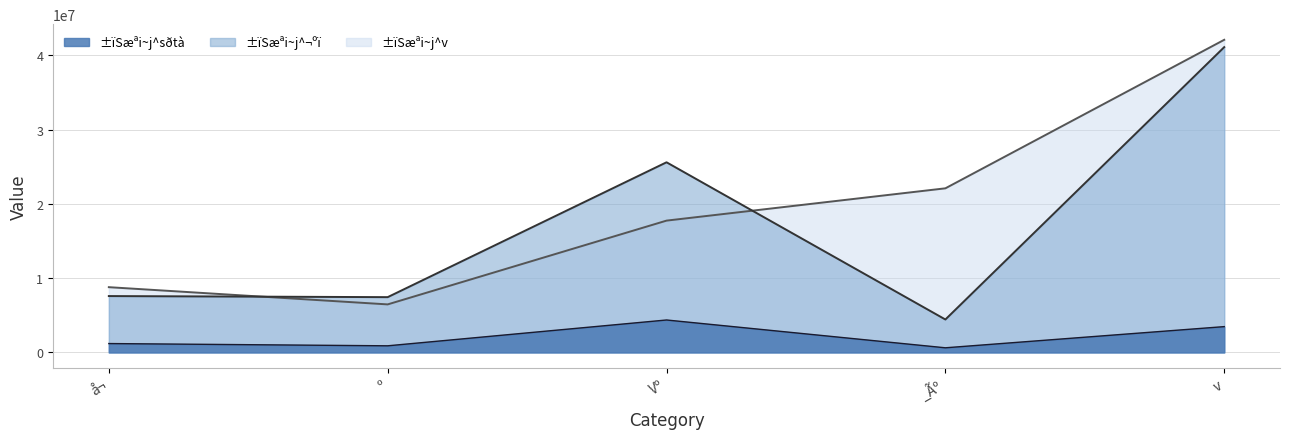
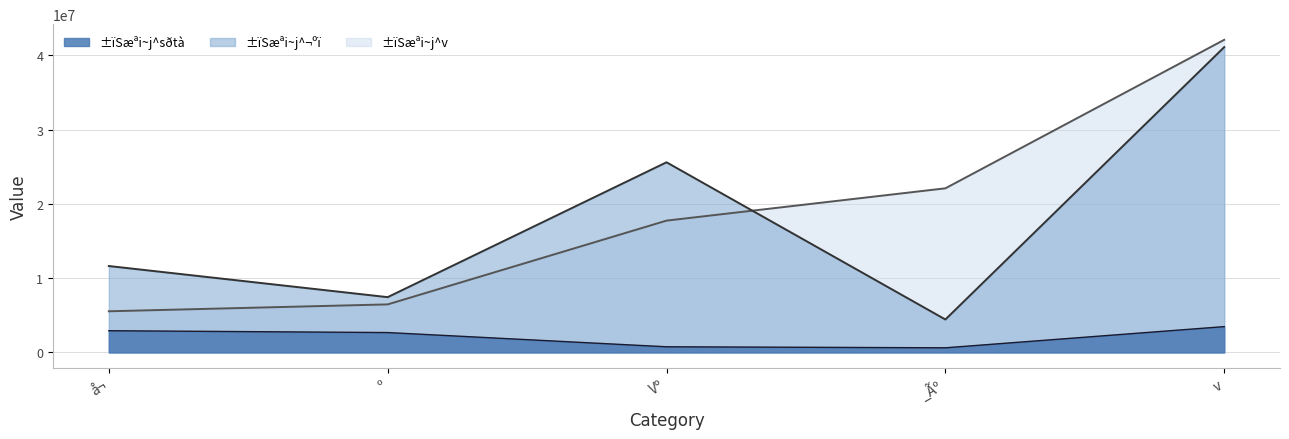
  {
    "±ïSæªi~j^v": {
-     "å¬": 9000000,
+     "å¬": 6000000,
      "º": 6000000,
      "Vº": 18000000,
      "_Ãº": 22000000,
      "v": 42000000
    },
    "±ïSæªi~j^¬ºï": {
-     "å¬": 8000000,
+     "å¬": 12000000,
      "º": 7000000,
      "Vº": 26000000,
      "_Ãº": 4000000,
      "v": 41000000
    },
    "±ïSæªi~j^sðtà": {
-     "å¬": 1000000,
-     "º": 1000000,
-     "Vº": 4000000,
+     "å¬": 3000000,
+     "º": 3000000,
+     "Vº": 1000000,
      "_Ãº": 1000000,
      "v": 3000000
    }
  }
